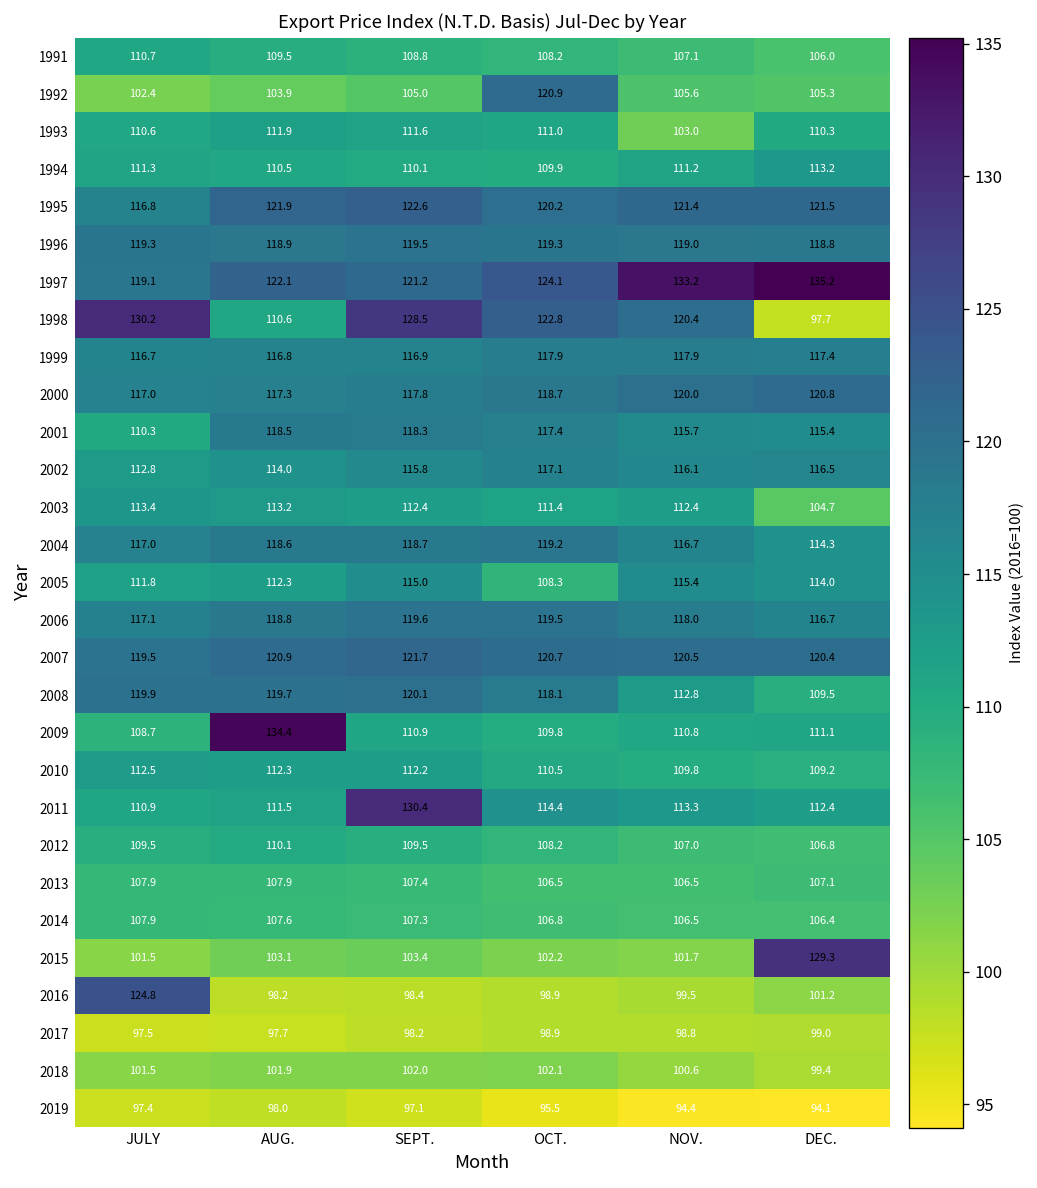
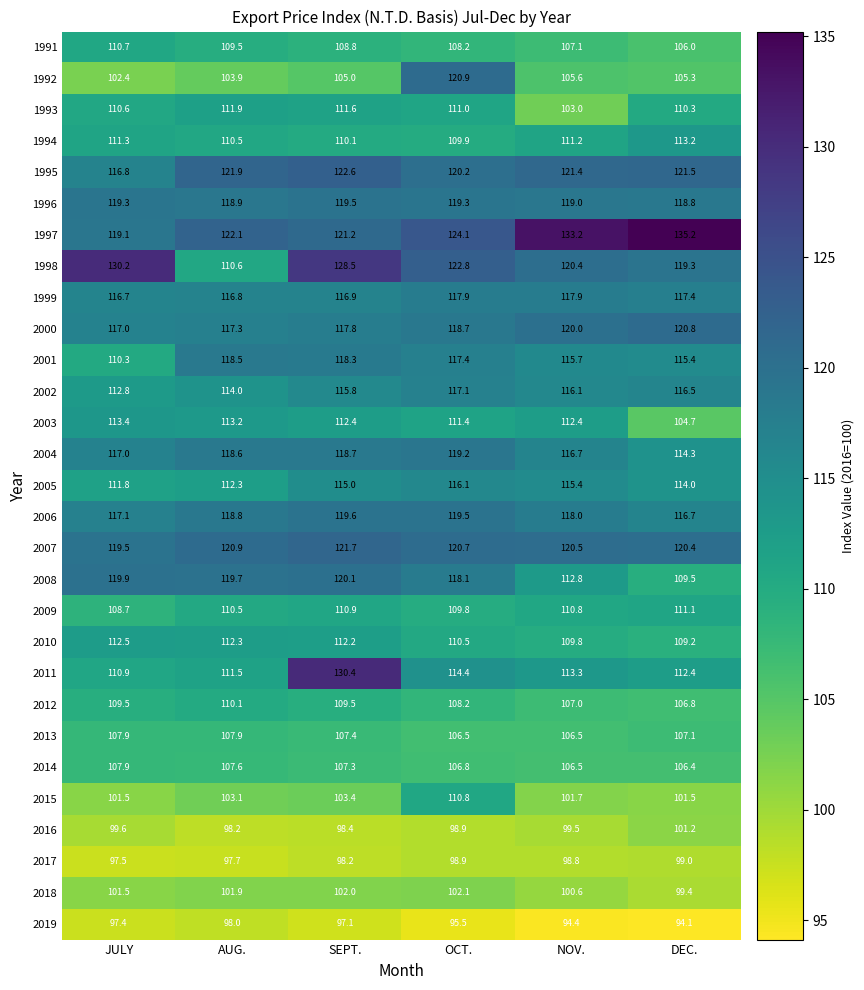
  {
    "1991": {
      "JULY": 110.7,
      "AUG.": 109.5,
      "SEPT.": 108.8,
      "OCT.": 108.2,
      "NOV.": 107.1,
      "DEC.": 106.0
    },
    "1992": {
      "JULY": 102.4,
      "AUG.": 103.9,
      "SEPT.": 105.0,
      "OCT.": 120.9,
      "NOV.": 105.6,
      "DEC.": 105.3
    },
    "1993": {
      "JULY": 110.6,
      "AUG.": 111.9,
      "SEPT.": 111.6,
      "OCT.": 111.0,
      "NOV.": 103.0,
      "DEC.": 110.3
    },
    "1994": {
      "JULY": 111.3,
      "AUG.": 110.5,
      "SEPT.": 110.1,
      "OCT.": 109.9,
      "NOV.": 111.2,
      "DEC.": 113.2
    },
    "1995": {
      "JULY": 116.8,
      "AUG.": 121.9,
      "SEPT.": 122.6,
      "OCT.": 120.2,
      "NOV.": 121.4,
      "DEC.": 121.5
    },
    "1996": {
      "JULY": 119.3,
      "AUG.": 118.9,
      "SEPT.": 119.5,
      "OCT.": 119.3,
      "NOV.": 119.0,
      "DEC.": 118.8
    },
    "1997": {
      "JULY": 119.1,
      "AUG.": 122.1,
      "SEPT.": 121.2,
      "OCT.": 124.1,
      "NOV.": 133.2,
      "DEC.": 135.2
    },
    "1998": {
      "JULY": 130.2,
      "AUG.": 110.6,
      "SEPT.": 128.5,
      "OCT.": 122.8,
      "NOV.": 120.4,
-     "DEC.": 97.7
+     "DEC.": 119.3
    },
    "1999": {
      "JULY": 116.7,
      "AUG.": 116.8,
      "SEPT.": 116.9,
      "OCT.": 117.9,
      "NOV.": 117.9,
      "DEC.": 117.4
    },
    "2000": {
      "JULY": 117.0,
      "AUG.": 117.3,
      "SEPT.": 117.8,
      "OCT.": 118.7,
      "NOV.": 120.0,
      "DEC.": 120.8
    },
    "2001": {
      "JULY": 110.3,
      "AUG.": 118.5,
      "SEPT.": 118.3,
      "OCT.": 117.4,
      "NOV.": 115.7,
      "DEC.": 115.4
    },
    "2002": {
      "JULY": 112.8,
      "AUG.": 114.0,
      "SEPT.": 115.8,
      "OCT.": 117.1,
      "NOV.": 116.1,
      "DEC.": 116.5
    },
    "2003": {
      "JULY": 113.4,
      "AUG.": 113.2,
      "SEPT.": 112.4,
      "OCT.": 111.4,
      "NOV.": 112.4,
      "DEC.": 104.7
    },
    "2004": {
      "JULY": 117.0,
      "AUG.": 118.6,
      "SEPT.": 118.7,
      "OCT.": 119.2,
      "NOV.": 116.7,
      "DEC.": 114.3
    },
    "2005": {
      "JULY": 111.8,
      "AUG.": 112.3,
      "SEPT.": 115.0,
-     "OCT.": 108.3,
+     "OCT.": 116.1,
      "NOV.": 115.4,
      "DEC.": 114.0
    },
    "2006": {
      "JULY": 117.1,
      "AUG.": 118.8,
      "SEPT.": 119.6,
      "OCT.": 119.5,
      "NOV.": 118.0,
      "DEC.": 116.7
    },
    "2007": {
      "JULY": 119.5,
      "AUG.": 120.9,
      "SEPT.": 121.7,
      "OCT.": 120.7,
      "NOV.": 120.5,
      "DEC.": 120.4
    },
    "2008": {
      "JULY": 119.9,
      "AUG.": 119.7,
      "SEPT.": 120.1,
      "OCT.": 118.1,
      "NOV.": 112.8,
      "DEC.": 109.5
    },
    "2009": {
      "JULY": 108.7,
-     "AUG.": 134.4,
+     "AUG.": 110.5,
      "SEPT.": 110.9,
      "OCT.": 109.8,
      "NOV.": 110.8,
      "DEC.": 111.1
    },
    "2010": {
      "JULY": 112.5,
      "AUG.": 112.3,
      "SEPT.": 112.2,
      "OCT.": 110.5,
      "NOV.": 109.8,
      "DEC.": 109.2
    },
    "2011": {
      "JULY": 110.9,
      "AUG.": 111.5,
      "SEPT.": 130.4,
      "OCT.": 114.4,
      "NOV.": 113.3,
      "DEC.": 112.4
    },
    "2012": {
      "JULY": 109.5,
      "AUG.": 110.1,
      "SEPT.": 109.5,
      "OCT.": 108.2,
      "NOV.": 107.0,
      "DEC.": 106.8
    },
    "2013": {
      "JULY": 107.9,
      "AUG.": 107.9,
      "SEPT.": 107.4,
      "OCT.": 106.5,
      "NOV.": 106.5,
      "DEC.": 107.1
    },
    "2014": {
      "JULY": 107.9,
      "AUG.": 107.6,
      "SEPT.": 107.3,
      "OCT.": 106.8,
      "NOV.": 106.5,
      "DEC.": 106.4
    },
    "2015": {
      "JULY": 101.5,
      "AUG.": 103.1,
      "SEPT.": 103.4,
-     "OCT.": 102.2,
+     "OCT.": 110.8,
      "NOV.": 101.7,
-     "DEC.": 129.3
+     "DEC.": 101.5
    },
    "2016": {
-     "JULY": 124.8,
+     "JULY": 99.6,
      "AUG.": 98.2,
      "SEPT.": 98.4,
      "OCT.": 98.9,
      "NOV.": 99.5,
      "DEC.": 101.2
    },
    "2017": {
      "JULY": 97.5,
      "AUG.": 97.7,
      "SEPT.": 98.2,
      "OCT.": 98.9,
      "NOV.": 98.8,
      "DEC.": 99.0
    },
    "2018": {
      "JULY": 101.5,
      "AUG.": 101.9,
      "SEPT.": 102.0,
      "OCT.": 102.1,
      "NOV.": 100.6,
      "DEC.": 99.4
    },
    "2019": {
      "JULY": 97.4,
      "AUG.": 98.0,
      "SEPT.": 97.1,
      "OCT.": 95.5,
      "NOV.": 94.4,
      "DEC.": 94.1
    }
  }
